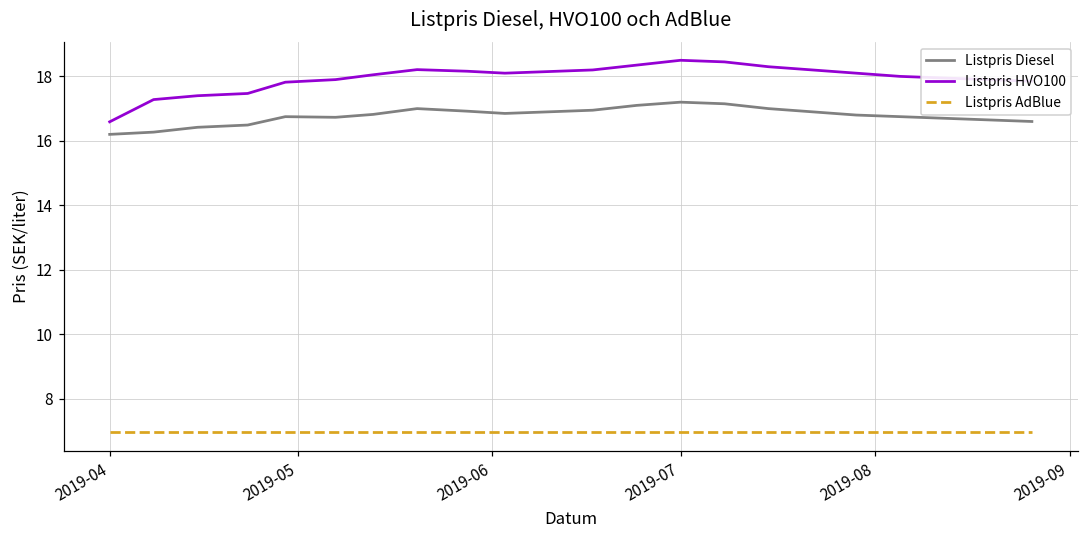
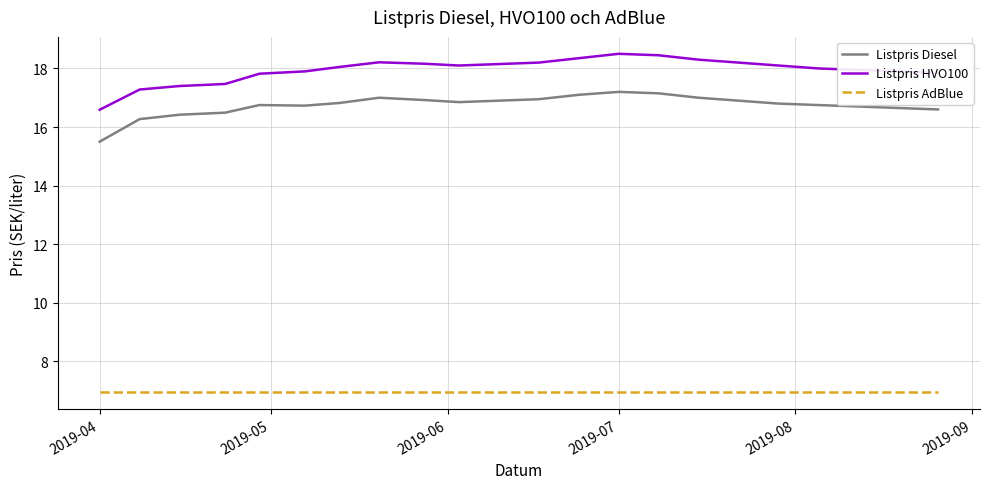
  {
    "Listpris Diesel": {
-     "2019-04": 16.2,
+     "2019-04": 15.5,
      "2019-07": 17.2
    },
    "Listpris HVO100": {
      "2019-04": 16.6,
      "2019-07": 18.5
    },
    "Listpris AdBlue": {
      "2019-04": 7.0,
      "2019-07": 7.0
    }
  }
